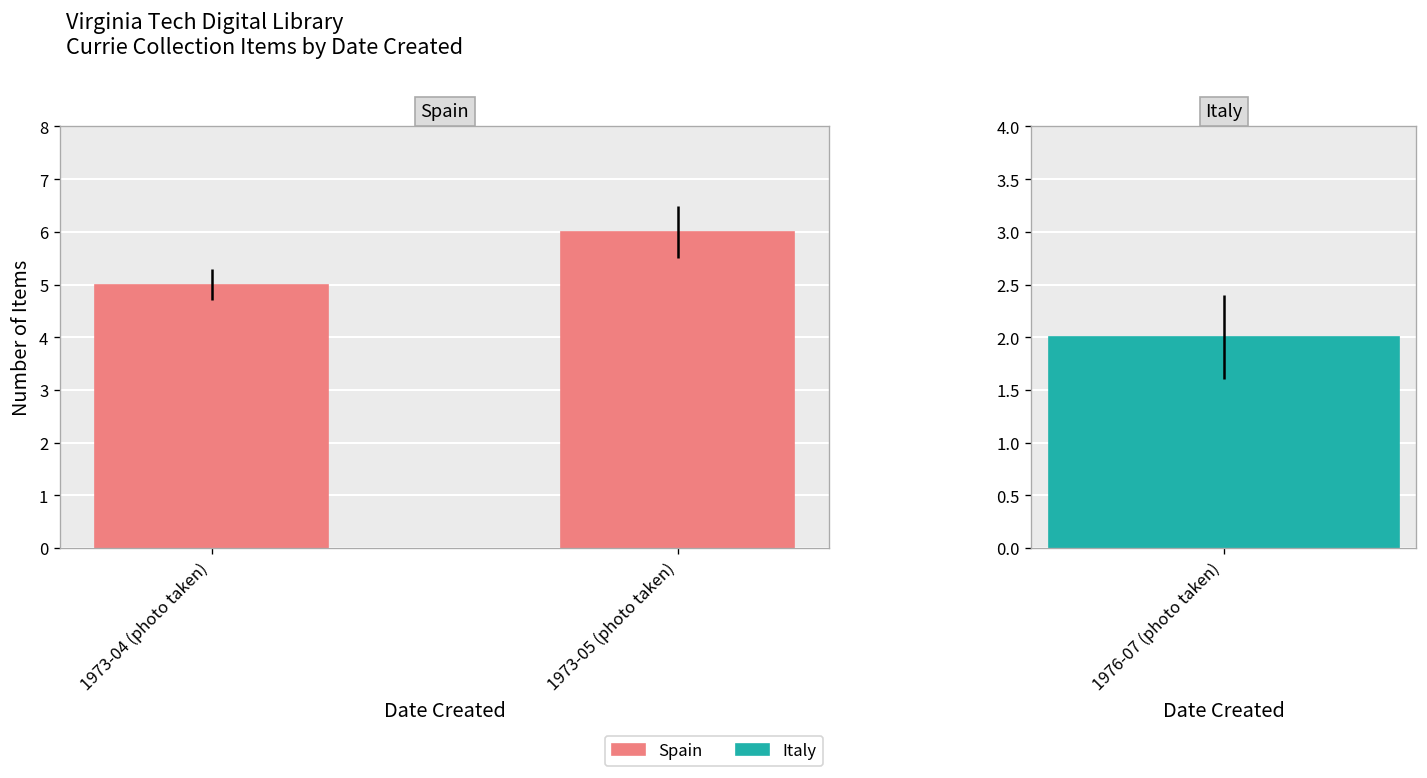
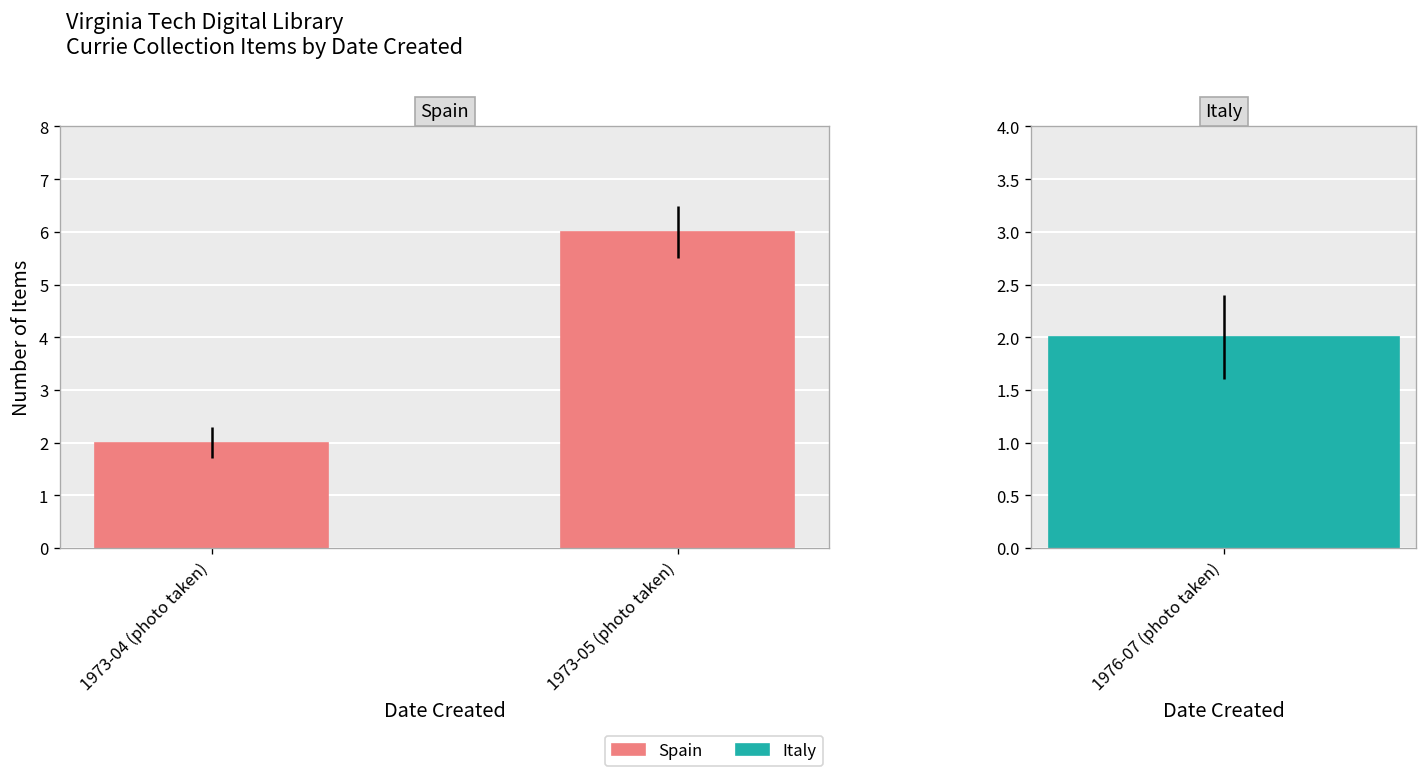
  {
    "Spain": {
-     "1973-04 (photo taken)": 5,
+     "1973-04 (photo taken)": 2,
      "1973-05 (photo taken)": 6
    },
    "Italy": {
      "1976-07 (photo taken)": 2.0
    }
  }
